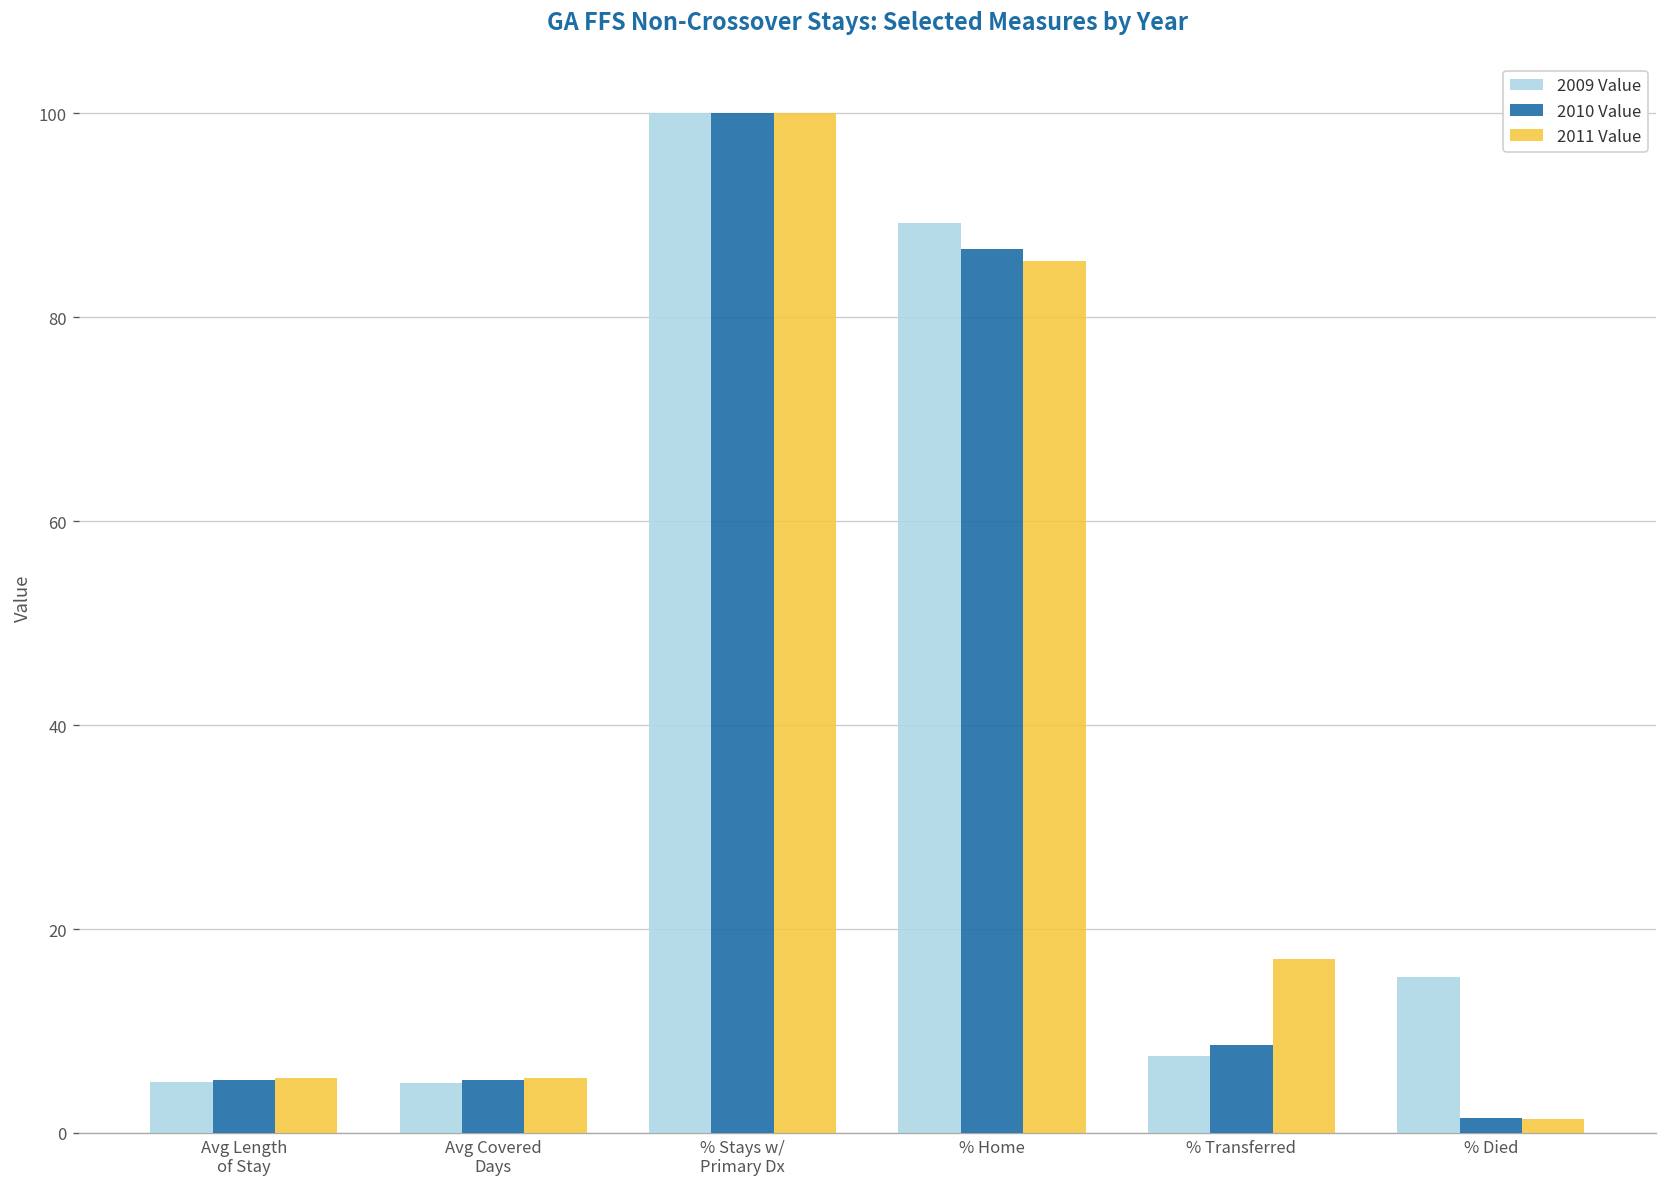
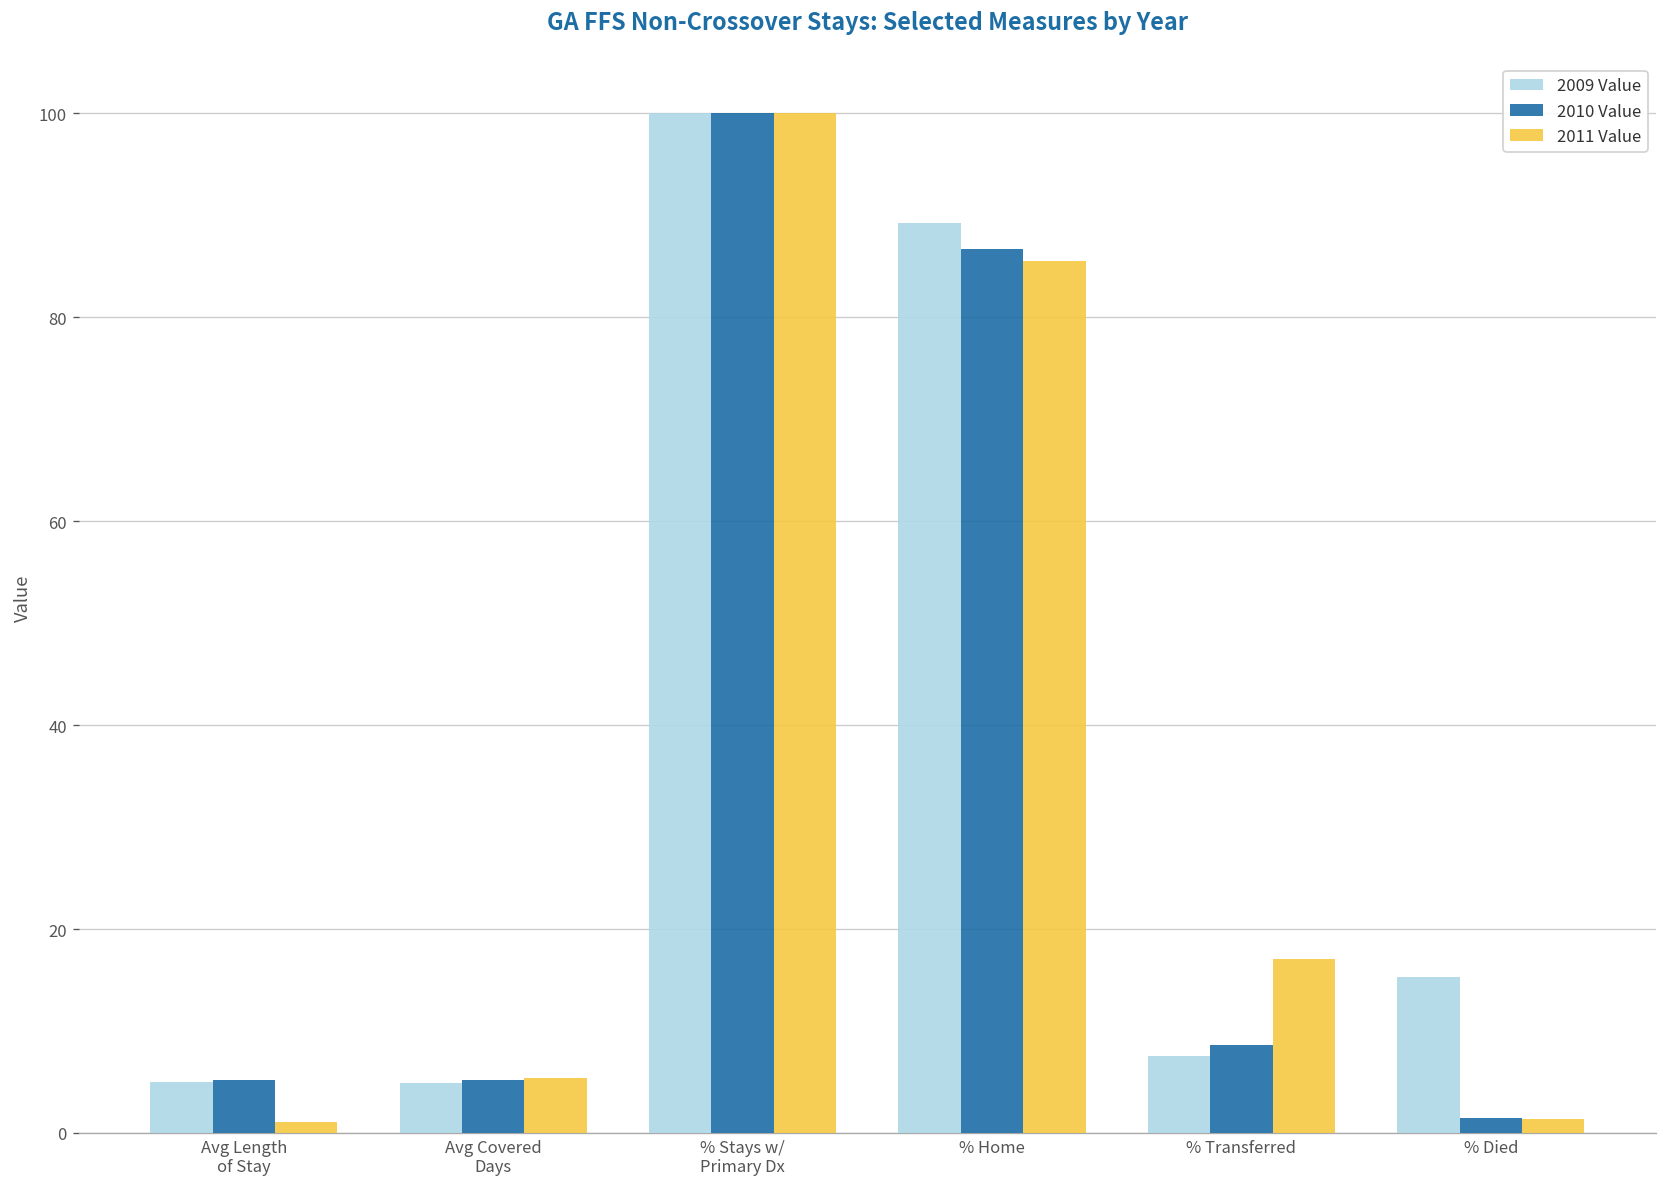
  {
    "2009 Value": {
      "Avg Length of Stay": 5,
      "Avg Covered Days": 5,
      "% Stays w/ Primary Dx": 100,
      "% Home": 89,
      "% Transferred": 8,
      "% Died": 15
    },
    "2010 Value": {
      "Avg Length of Stay": 5,
      "Avg Covered Days": 5,
      "% Stays w/ Primary Dx": 100,
      "% Home": 87,
      "% Transferred": 9,
      "% Died": 1
    },
    "2011 Value": {
-     "Avg Length of Stay": 5,
+     "Avg Length of Stay": 1,
      "Avg Covered Days": 5,
      "% Stays w/ Primary Dx": 100,
      "% Home": 85,
      "% Transferred": 17,
      "% Died": 1
    }
  }
